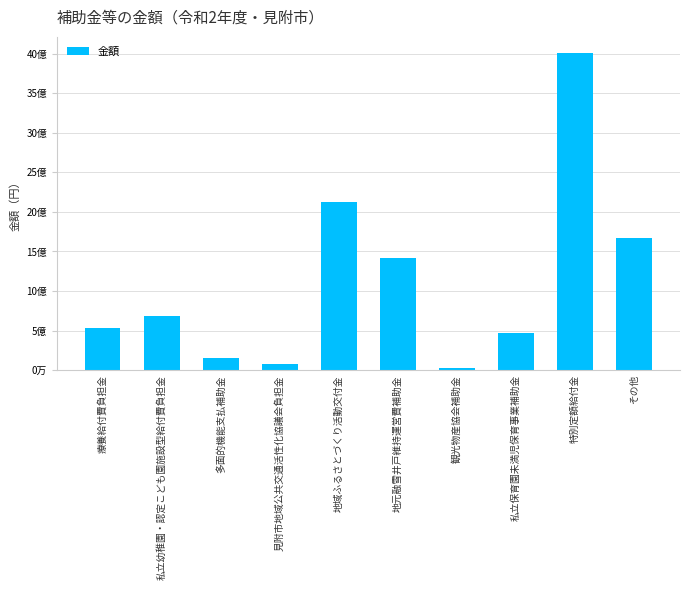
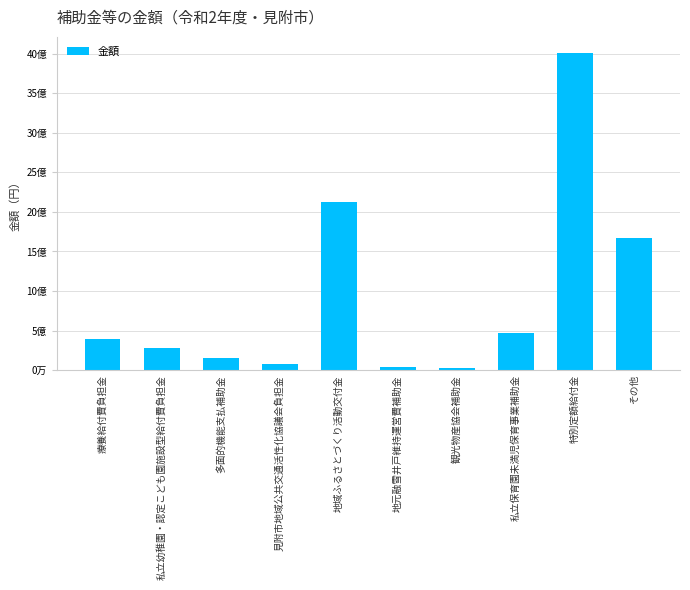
  {
-   "療養給付費負担金": "5億",
-   "私立幼稚園・認定こども園施設型給付費負担金": "7億",
+   "療養給付費負担金": "4億",
+   "私立幼稚園・認定こども園施設型給付費負担金": "3億",
    "多面的機能支払補助金": "1億",
    "見附市地域公共交通活性化協議会負担金": "1億",
    "地域ふるさとづくり活動交付金": "21億",
-   "地元融雪井戸維持運営費補助金": "14億",
+   "地元融雪井戸維持運営費補助金": "0億",
    "観光物産協会補助金": "0億",
    "私立保育園未満児保育事業補助金": "5億",
    "特別定額給付金": "40億",
    "その他": "17億"
  }
